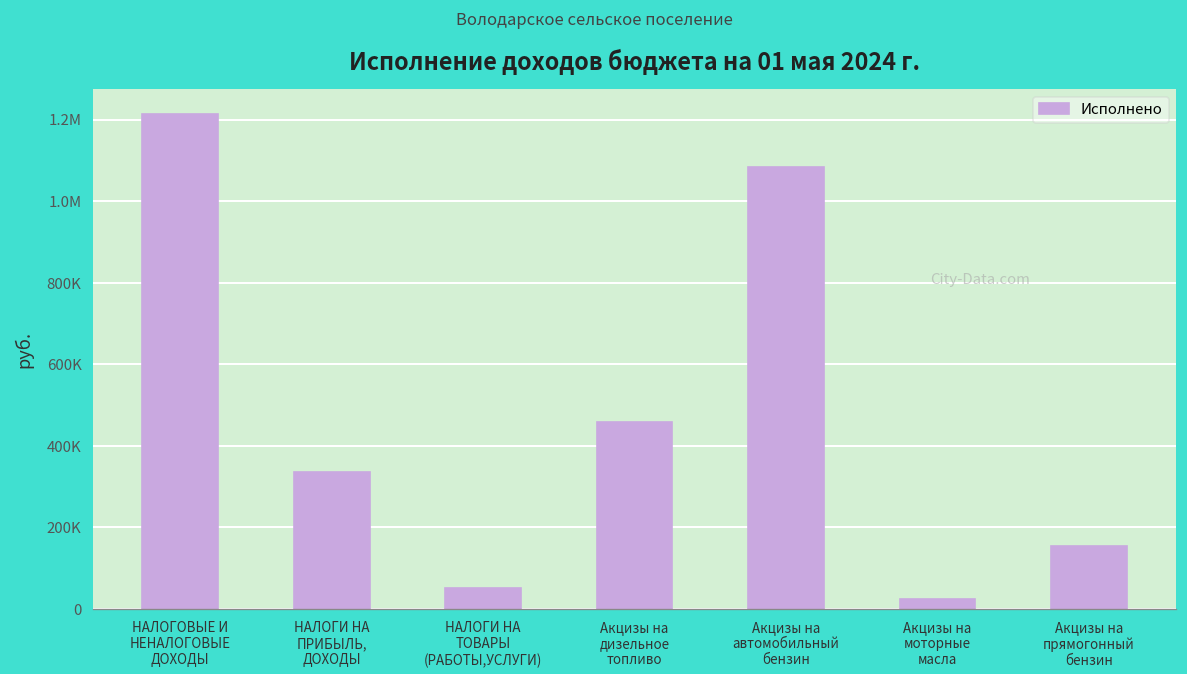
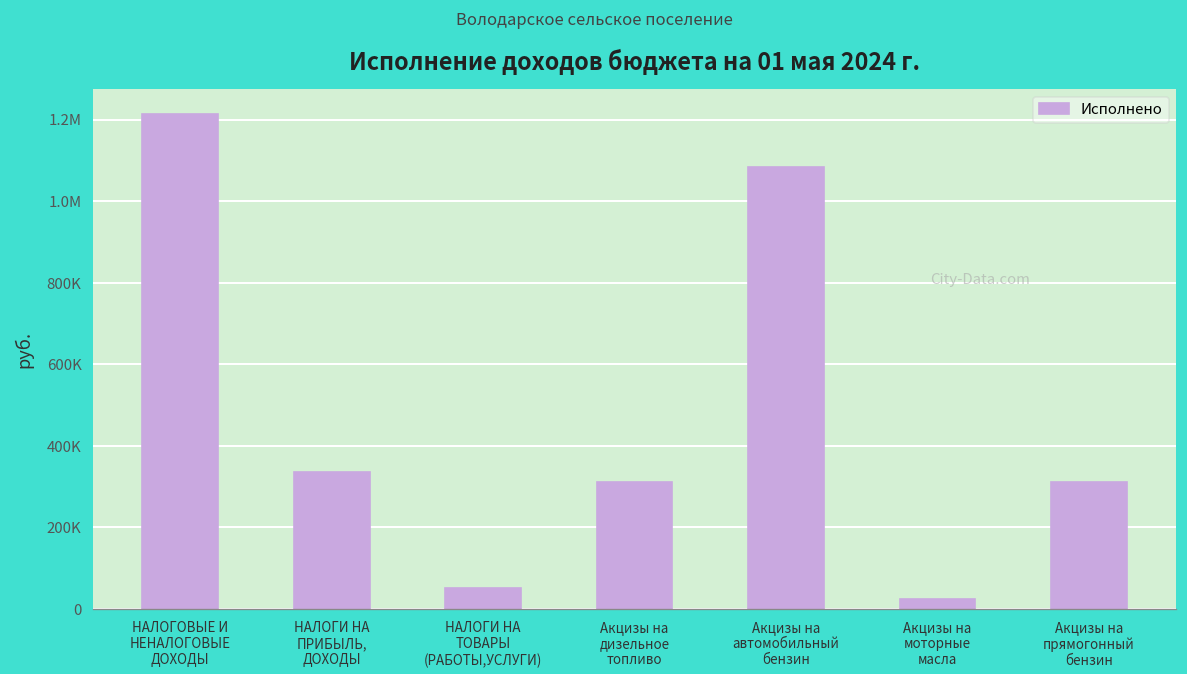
  {
    "НАЛОГОВЫЕ И НЕНАЛОГОВЫЕ ДОХОДЫ": 1210000,
    "НАЛОГИ НА ПРИБЫЛЬ, ДОХОДЫ": 340000,
    "НАЛОГИ НА ТОВАРЫ (РАБОТЫ,УСЛУГИ)": 50000,
-   "Акцизы на дизельное топливо": 460000,
+   "Акцизы на дизельное топливо": 310000,
    "Акцизы на автомобильный бензин": 1080000,
    "Акцизы на моторные масла": 20000,
-   "Акцизы на прямогонный бензин": 150000
+   "Акцизы на прямогонный бензин": 310000
  }
